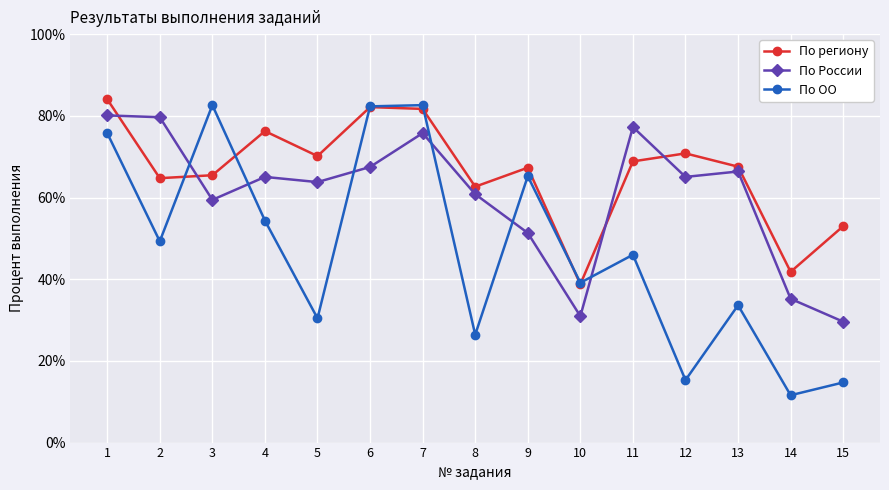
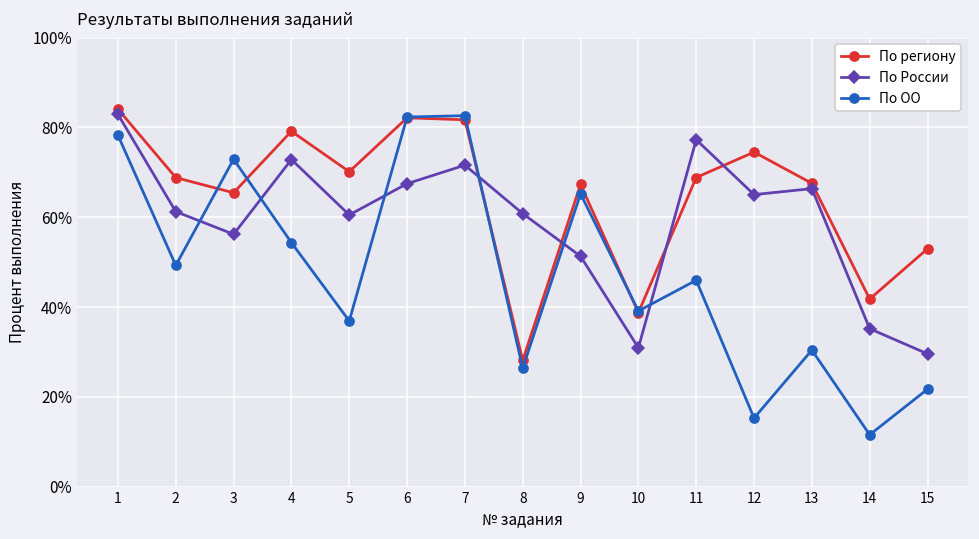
  {
    "По региону": {
      "1": "84%",
-     "2": "65%",
+     "2": "69%",
      "3": "65%",
-     "4": "76%",
+     "4": "79%",
      "5": "70%",
      "7": "82%",
-     "8": "63%",
+     "8": "28%",
      "9": "67%",
      "11": "69%",
-     "12": "71%",
+     "12": "75%",
      "13": "68%",
      "14": "42%",
      "15": "53%"
    },
    "По России": {
-     "1": "80%",
-     "2": "80%",
-     "3": "59%",
-     "4": "65%",
-     "5": "64%",
+     "1": "83%",
+     "2": "61%",
+     "3": "56%",
+     "4": "73%",
+     "5": "61%",
      "6": "67%",
-     "7": "76%",
+     "7": "72%",
      "8": "61%",
      "9": "51%",
      "10": "31%",
      "11": "77%",
      "12": "65%",
      "13": "66%",
      "14": "35%",
      "15": "30%"
    },
    "По ОО": {
-     "1": "76%",
+     "1": "78%",
      "2": "49%",
-     "3": "83%",
+     "3": "73%",
      "4": "54%",
-     "5": "30%",
+     "5": "37%",
      "7": "83%",
      "8": "26%",
      "9": "65%",
      "11": "46%",
      "12": "15%",
-     "13": "34%",
+     "13": "30%",
      "14": "12%",
-     "15": "15%"
+     "15": "22%"
    }
  }
